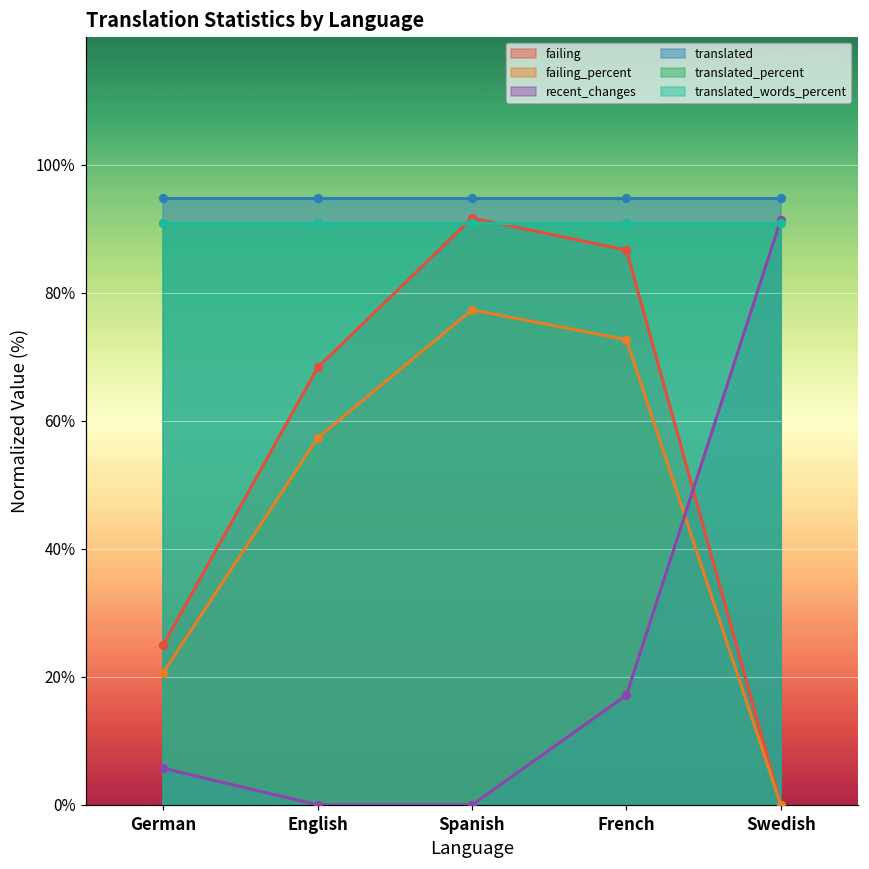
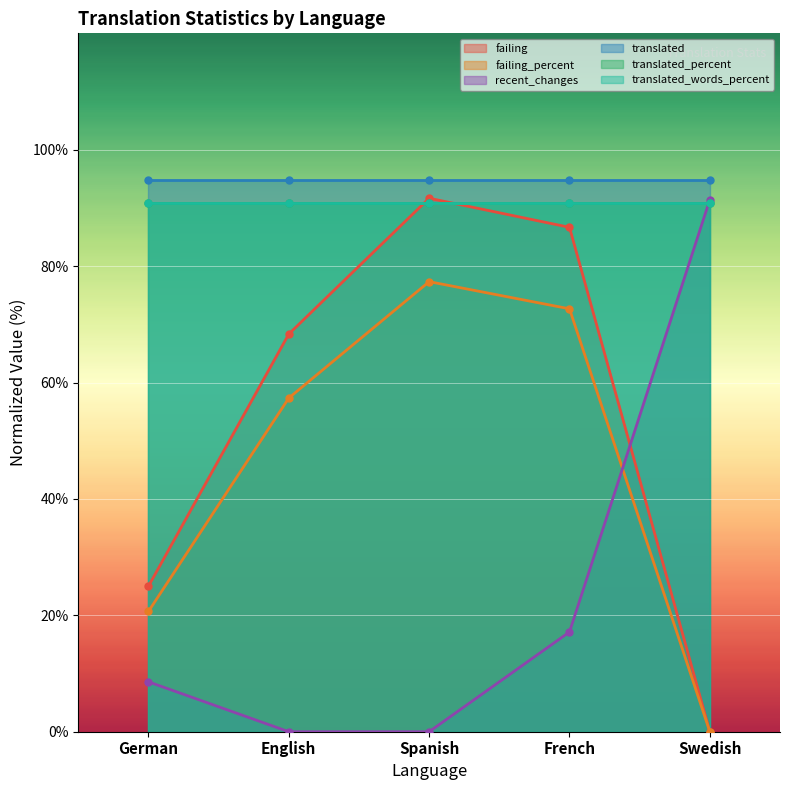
  {
    "recent_changes": {
-     "German": "6%",
+     "German": "9%",
      "English": "0%",
      "Spanish": "0%",
      "French": "17%",
      "Swedish": "91%"
    }
  }
